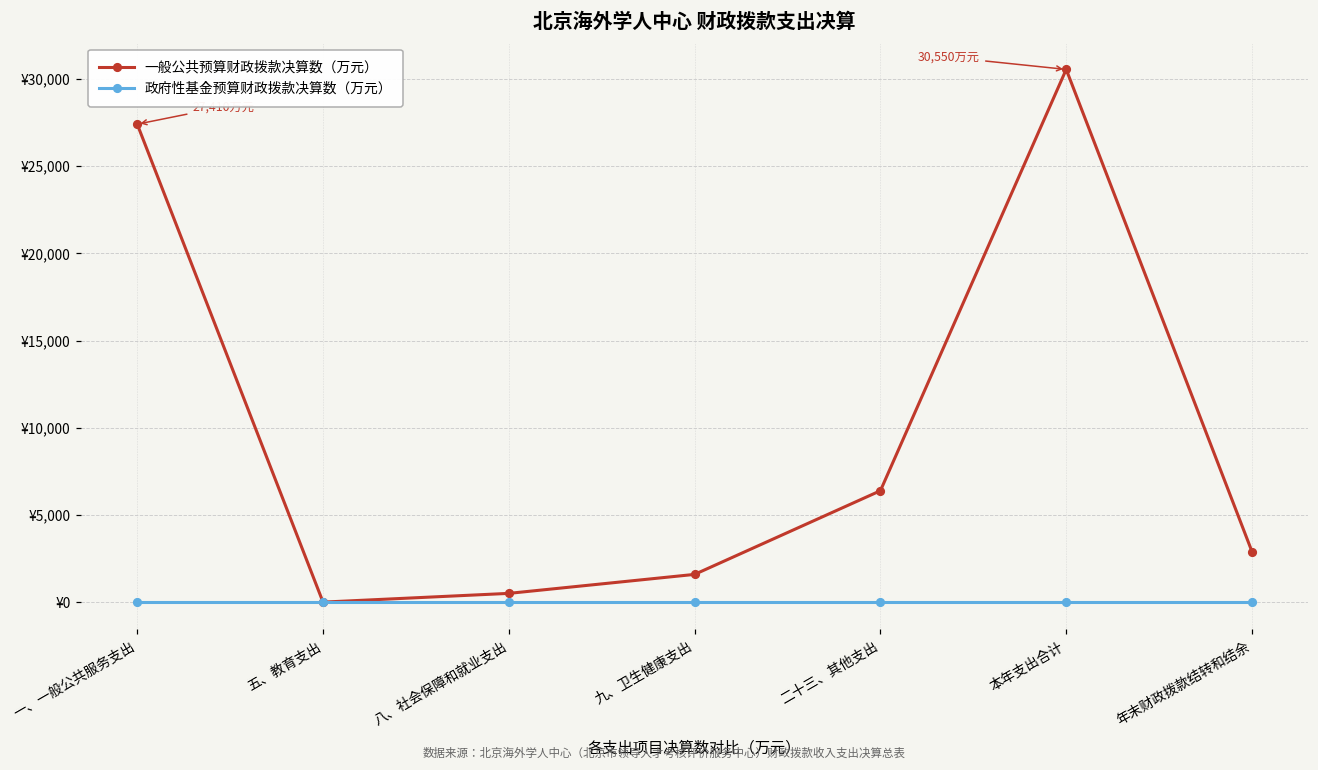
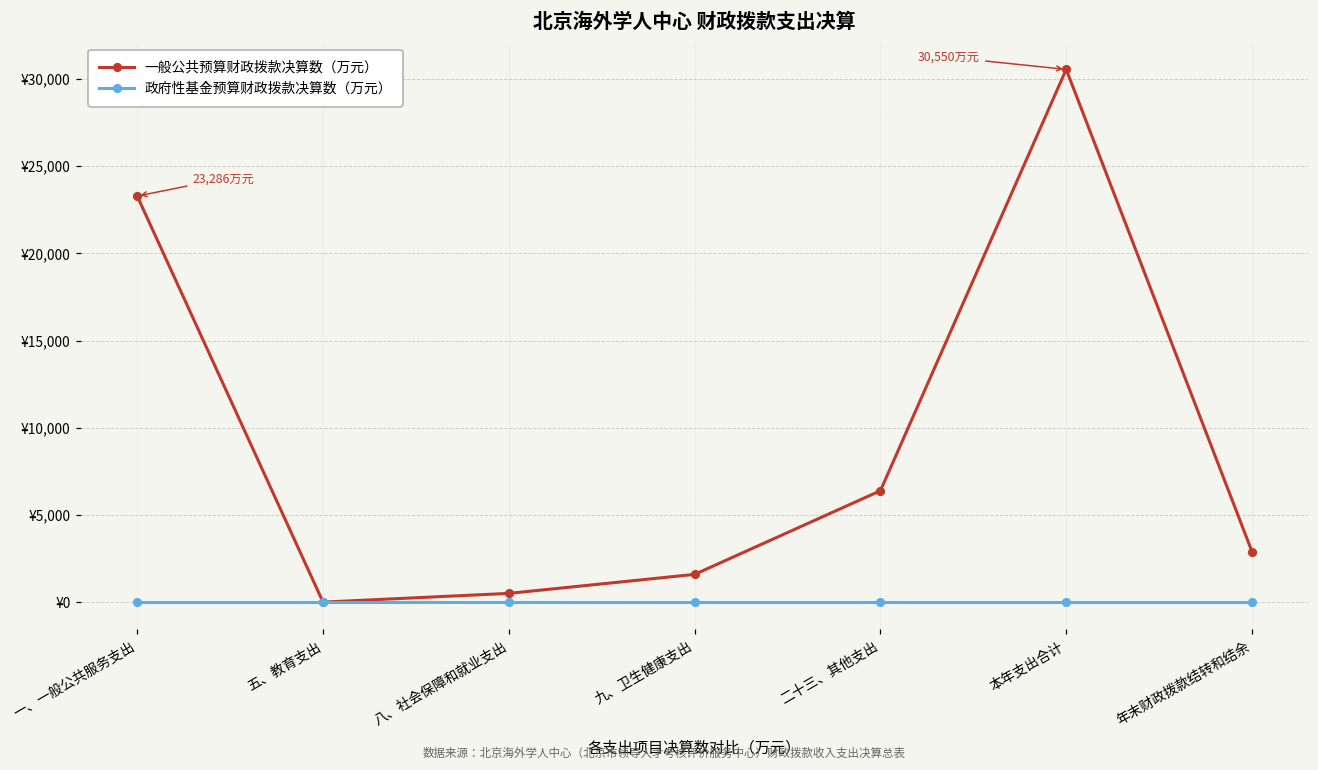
  {
    "一般公共预算财政拨款决算数（万元）": {
-     "一、一般公共服务支出": "¥27,400",
+     "一、一般公共服务支出": "¥23,300",
      "八、社会保障和就业支出": "¥500",
      "九、卫生健康支出": "¥1,600",
      "二十三、其他支出": "¥6,400",
      "年末财政拨款结转和结余": "¥2,900"
    },
    "政府性基金预算财政拨款决算数（万元）": {
      "一、一般公共服务支出": "¥0",
      "八、社会保障和就业支出": "¥0",
      "九、卫生健康支出": "¥0",
      "二十三、其他支出": "¥0",
      "本年支出合计": "¥0",
      "年末财政拨款结转和结余": "¥0"
    }
  }
